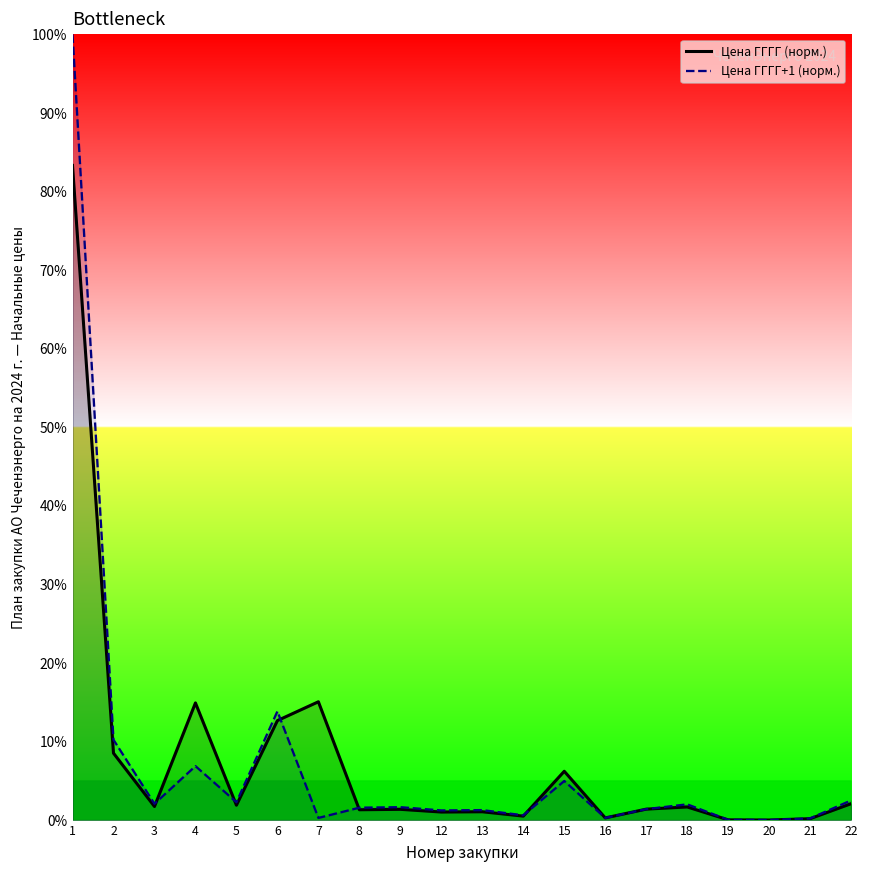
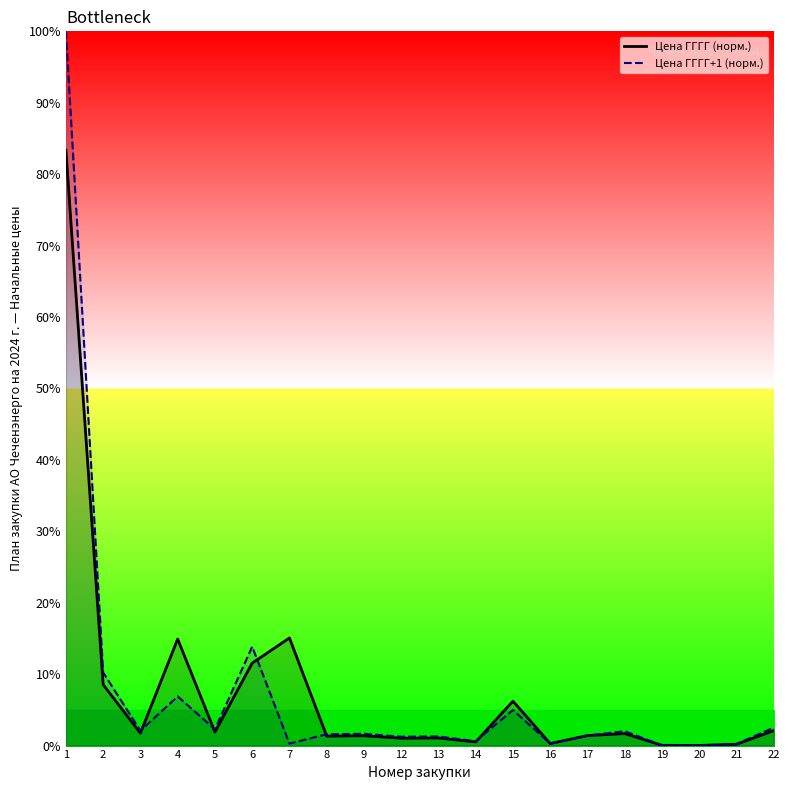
  {
    "Цена ГГГГ (норм.)": {
      "1": "83%",
      "2": "9%",
      "4": "15%",
      "5": "2%",
-     "6": "13%",
+     "6": "12%",
      "7": "15%",
      "15": "6%",
      "22": "2%"
    },
    "Цена ГГГГ+1 (норм.)": {
      "1": "100%",
      "2": "10%",
      "4": "7%",
      "5": "2%",
      "6": "14%",
      "7": "0%",
      "22": "3%"
    }
  }
